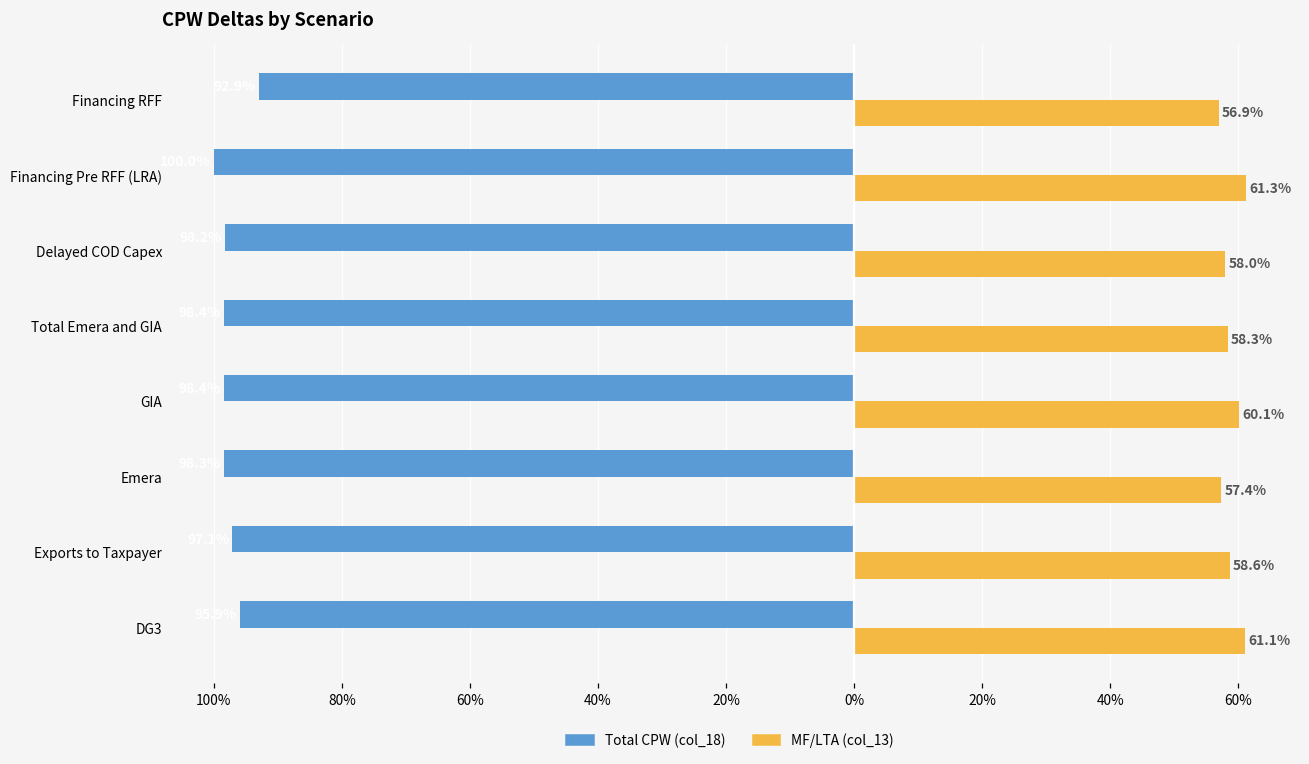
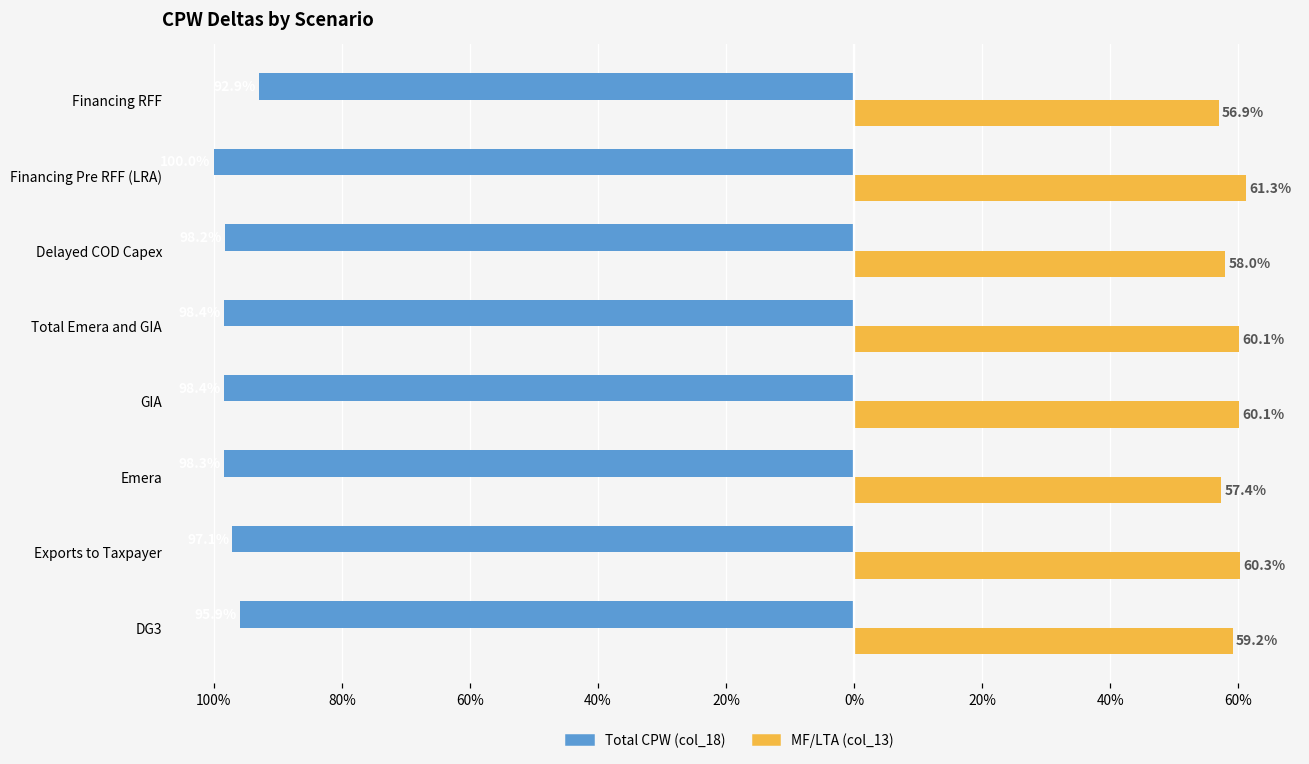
  {
    "MF/LTA (col_13)": {
      "Financing RFF": "56.9%",
      "Financing Pre RFF (LRA)": "61.3%",
      "Delayed COD Capex": "58.0%",
-     "Total Emera and GIA": "58.3%",
+     "Total Emera and GIA": "60.1%",
      "GIA": "60.1%",
      "Emera": "57.4%",
-     "Exports to Taxpayer": "58.6%",
-     "DG3": "61.1%"
+     "Exports to Taxpayer": "60.3%",
+     "DG3": "59.2%"
    }
  }
